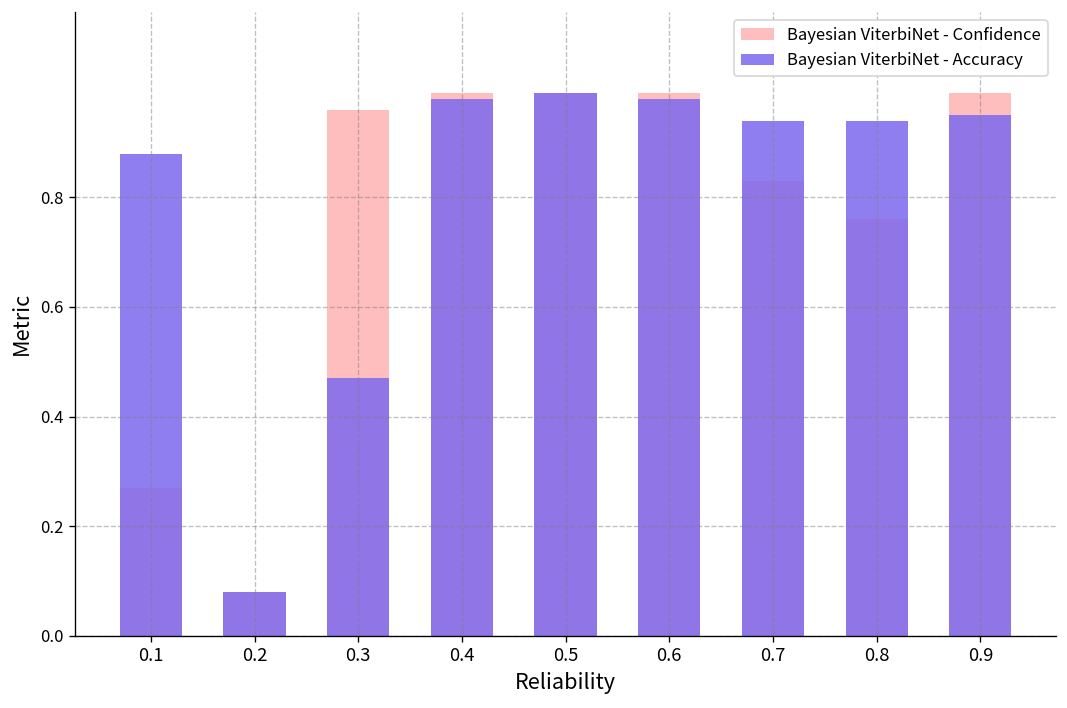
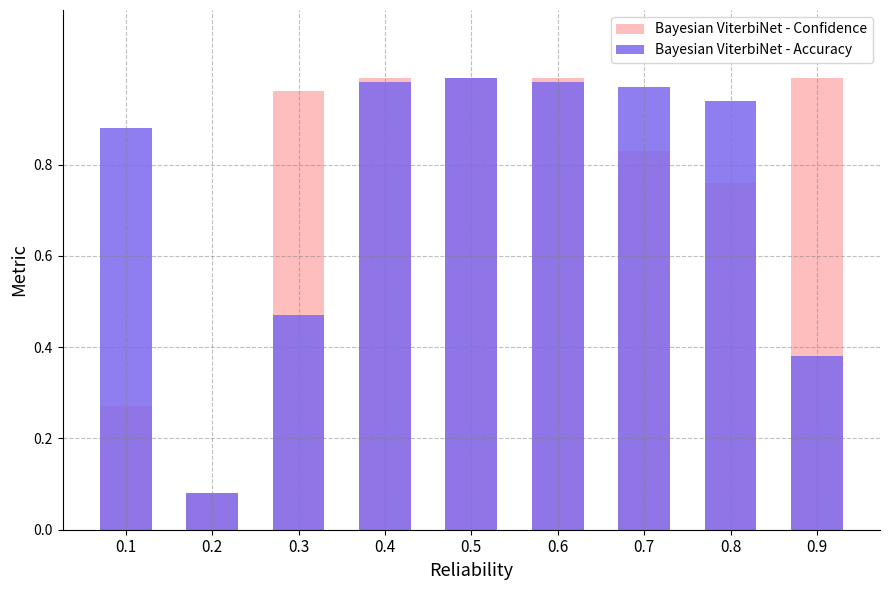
  {
    "Bayesian ViterbiNet - Confidence": {
      "0.2": 0.08,
      "0.3": 0.96,
      "0.4": 0.99,
      "0.5": 0.99,
      "0.6": 0.99,
      "0.9": 0.99
    },
    "Bayesian ViterbiNet - Accuracy": {
      "0.1": 0.88,
      "0.2": 0.08,
      "0.5": 0.99,
-     "0.7": 0.94,
+     "0.7": 0.97,
      "0.8": 0.94,
-     "0.9": 0.95
+     "0.9": 0.38
    }
  }
